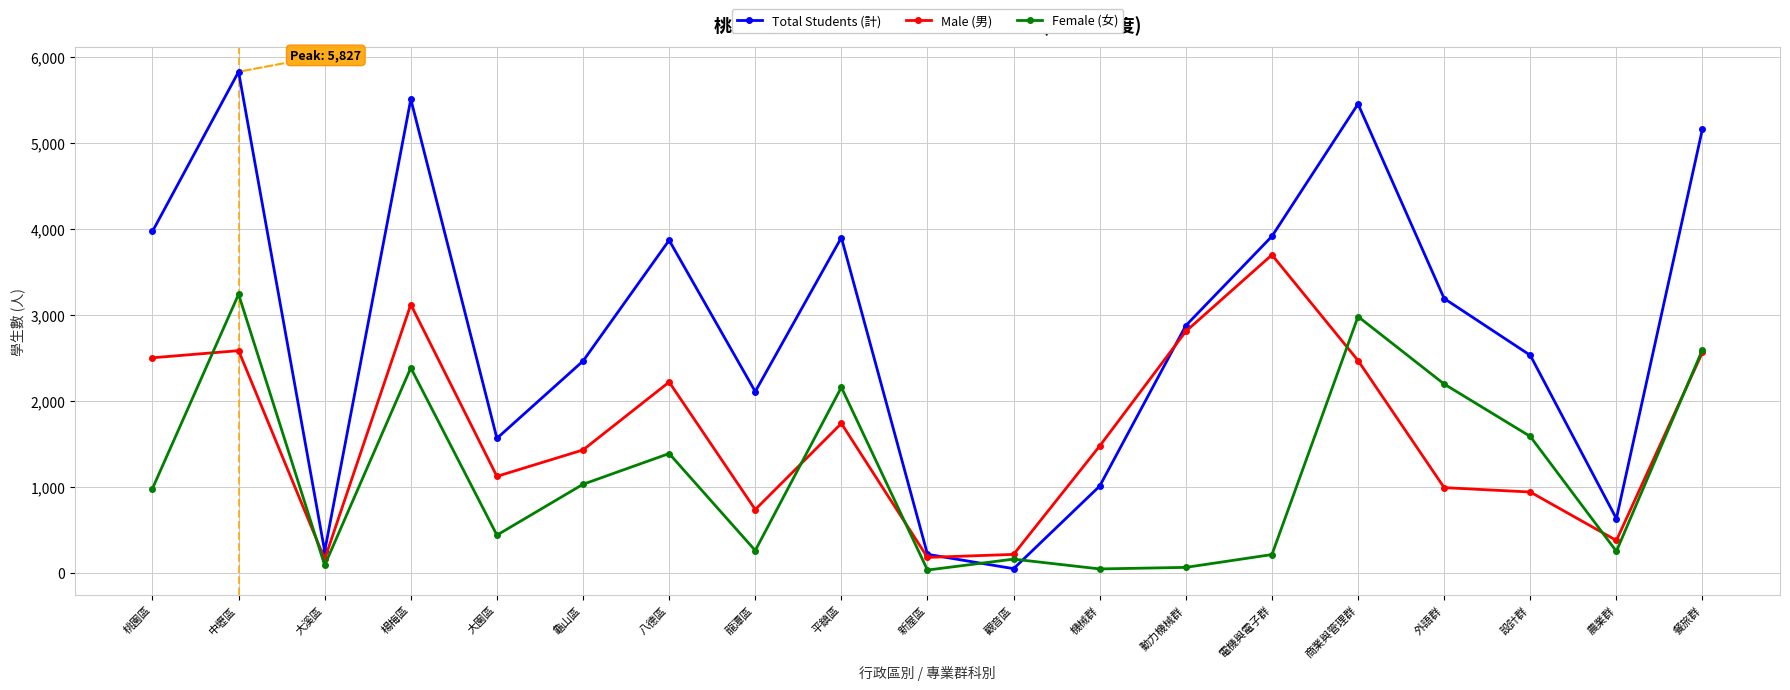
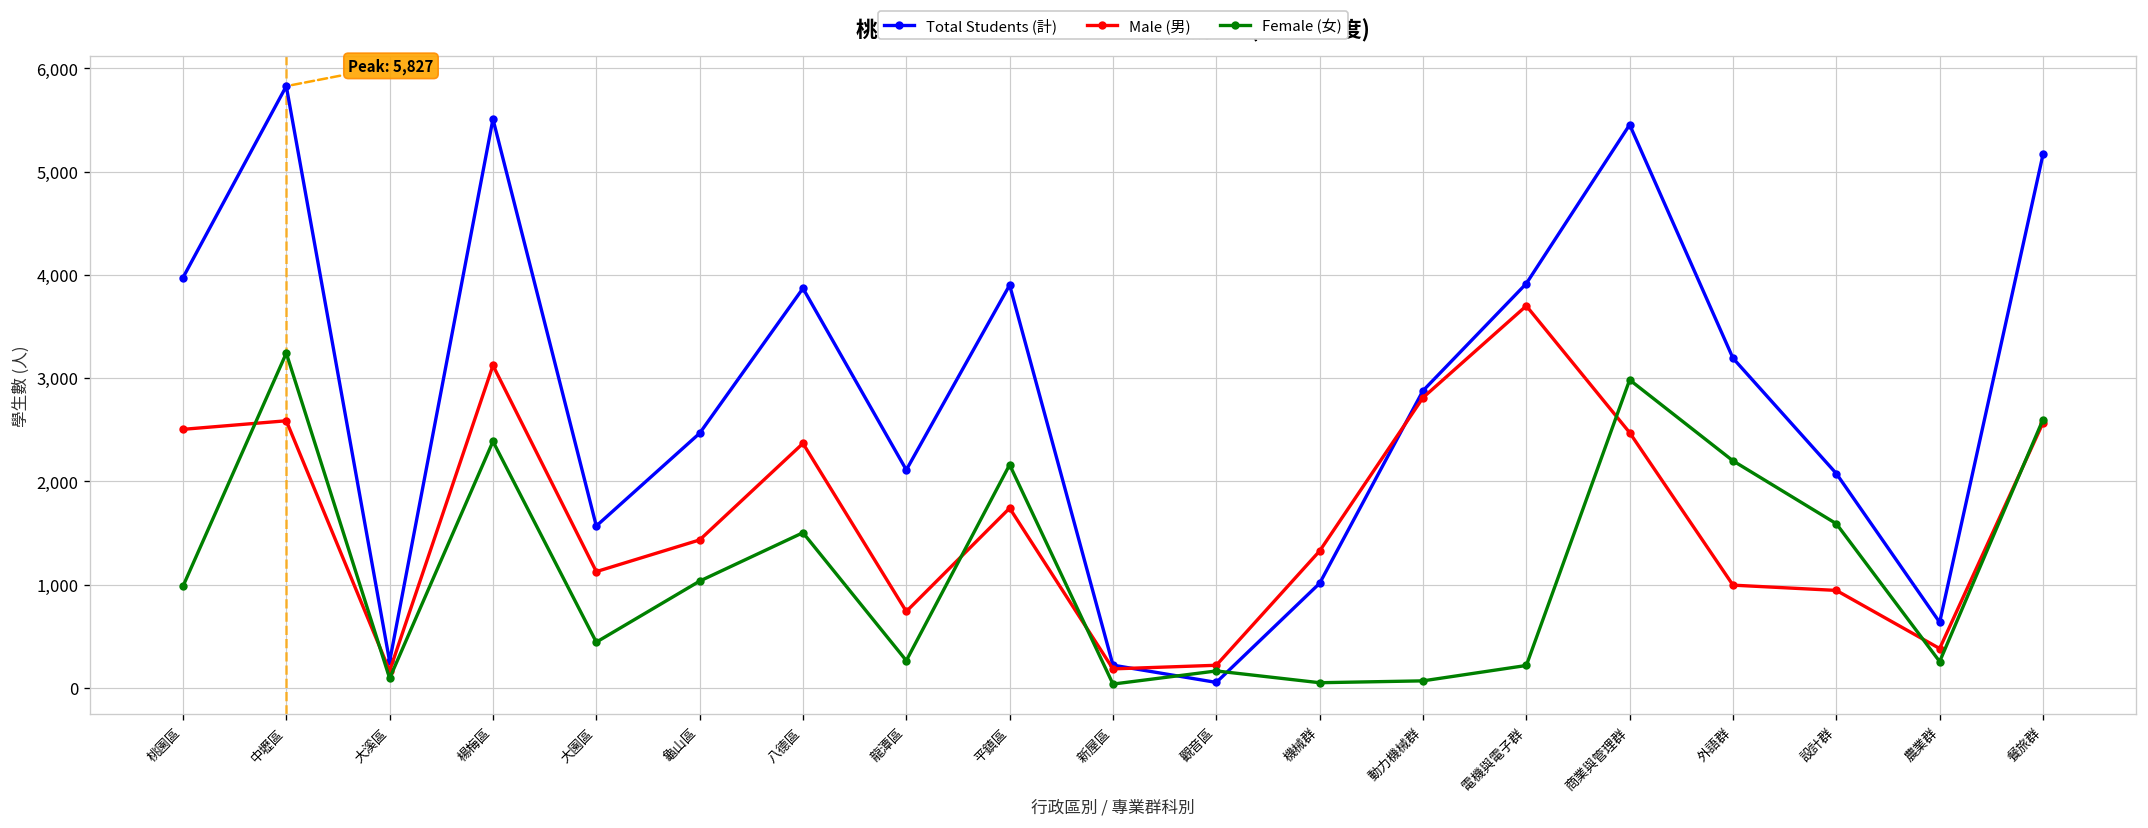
  {
    "Total Students (計)": {
      "桃園區": "4,000",
      "大溪區": "300",
      "楊梅區": "5,500",
      "大園區": "1,600",
      "龜山區": "2,500",
      "八德區": "3,900",
      "龍潭區": "2,100",
      "平鎮區": "3,900",
      "新屋區": "200",
      "觀音區": "100",
      "機械群": "1,000",
      "動力機械群": "2,900",
      "電機與電子群": "3,900",
      "商業與管理群": "5,500",
      "外語群": "3,200",
-     "設計群": "2,500",
+     "設計群": "2,100",
      "農業群": "600",
      "餐旅群": "5,200"
    },
    "Male (男)": {
      "桃園區": "2,500",
      "中壢區": "2,600",
      "大溪區": "200",
      "楊梅區": "3,100",
      "大園區": "1,100",
      "龜山區": "1,400",
-     "八德區": "2,200",
+     "八德區": "2,400",
      "龍潭區": "700",
      "平鎮區": "1,700",
      "新屋區": "200",
      "觀音區": "200",
-     "機械群": "1,500",
+     "機械群": "1,300",
      "動力機械群": "2,800",
      "電機與電子群": "3,700",
      "商業與管理群": "2,500",
      "外語群": "1,000",
      "設計群": "900",
      "農業群": "400",
      "餐旅群": "2,600"
    },
    "Female (女)": {
      "桃園區": "1,000",
      "中壢區": "3,200",
      "大溪區": "100",
      "楊梅區": "2,400",
      "大園區": "400",
      "龜山區": "1,000",
-     "八德區": "1,400",
+     "八德區": "1,500",
      "龍潭區": "300",
      "平鎮區": "2,200",
      "新屋區": "0",
      "觀音區": "200",
      "機械群": "0",
      "動力機械群": "100",
      "電機與電子群": "200",
      "商業與管理群": "3,000",
      "外語群": "2,200",
      "設計群": "1,600",
      "農業群": "300",
      "餐旅群": "2,600"
    }
  }
